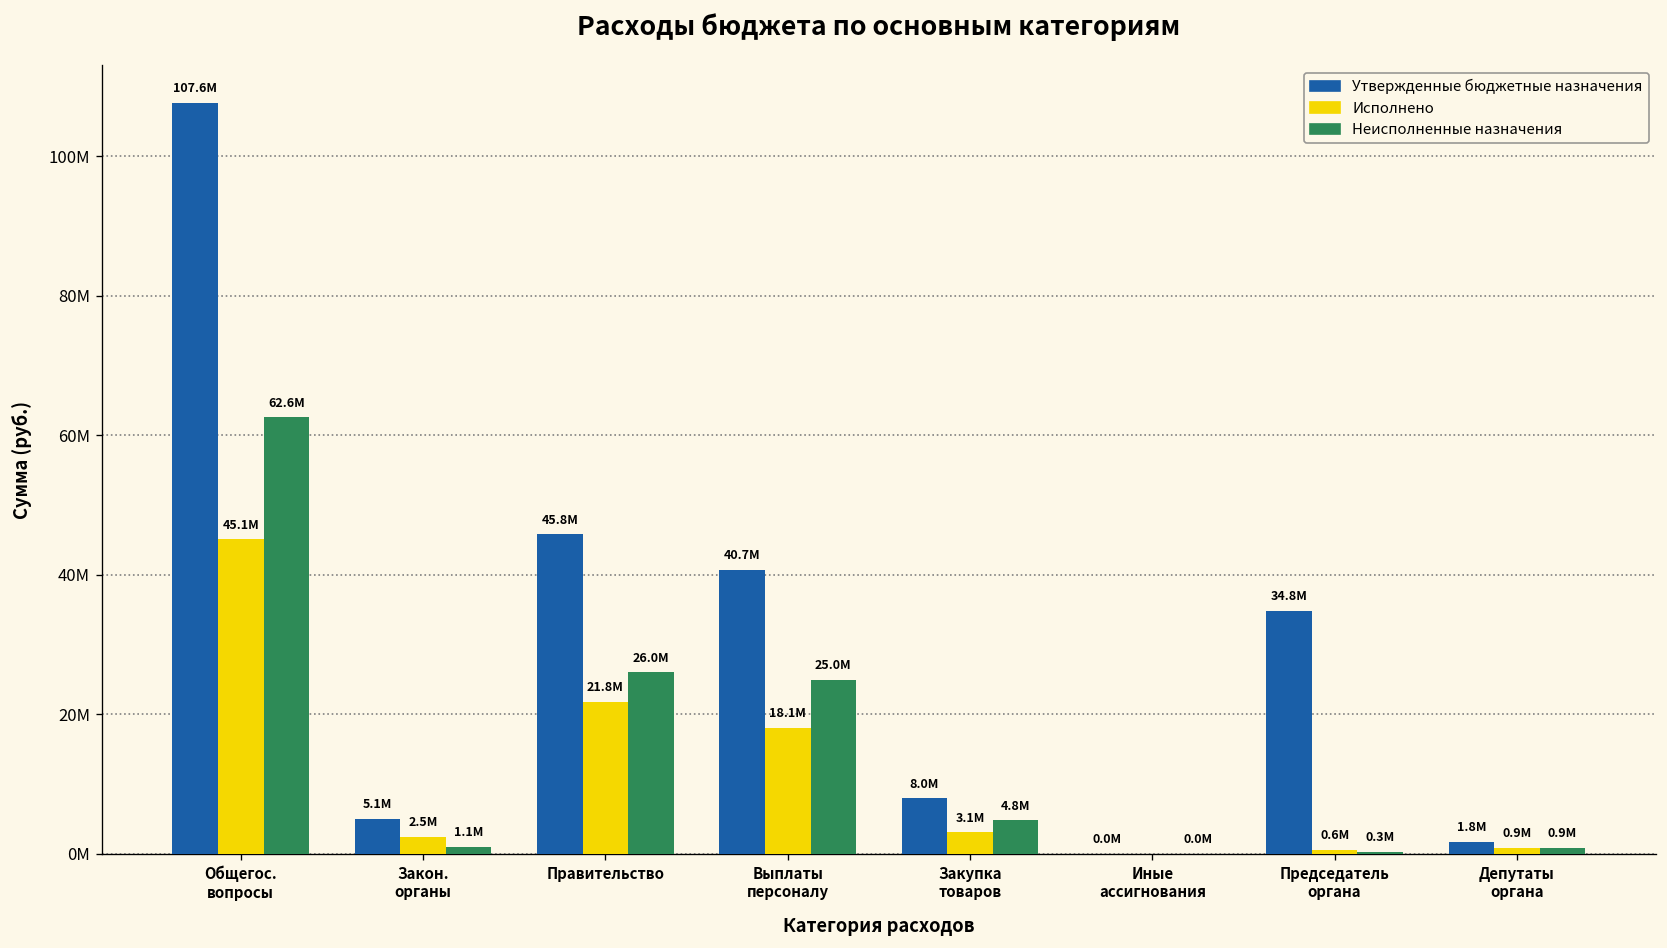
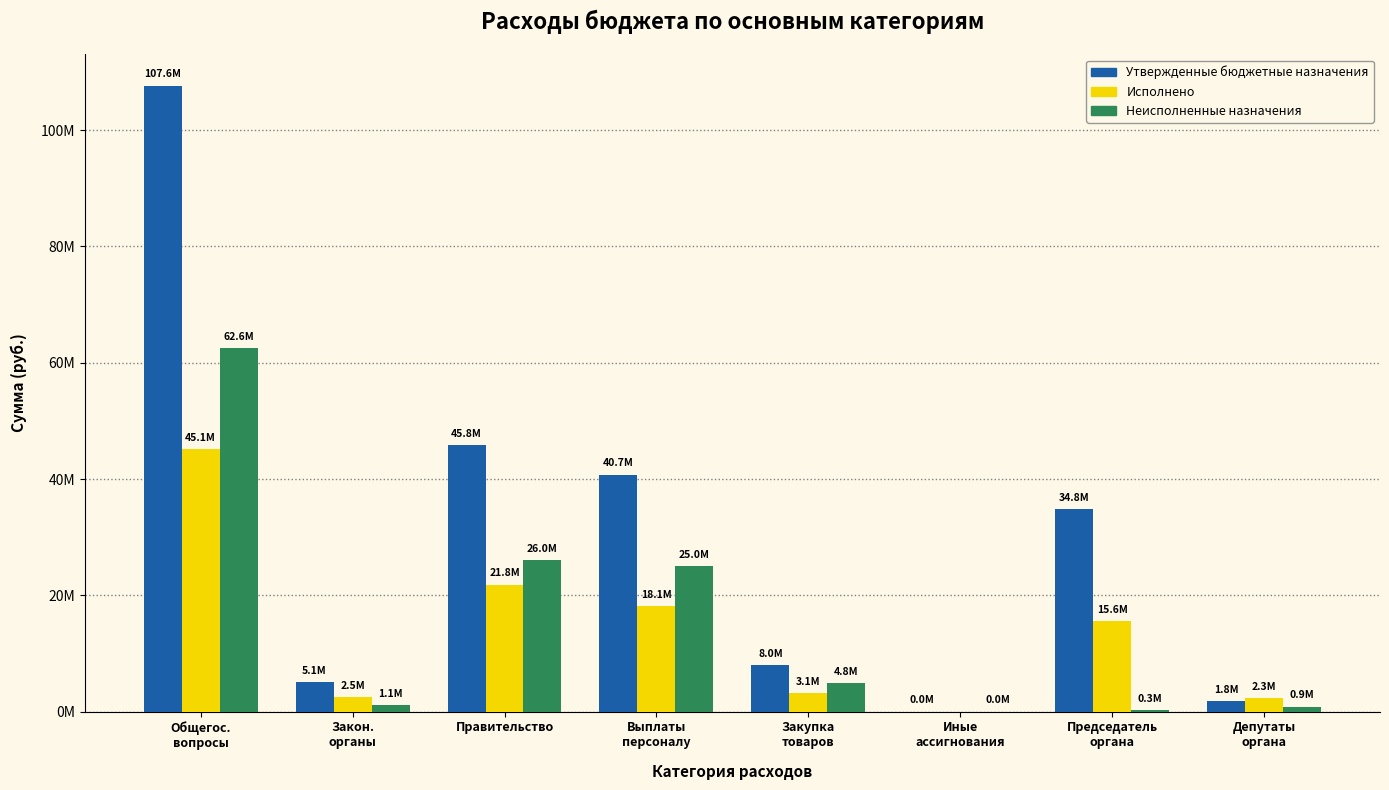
  {
    "Утвержденные бюджетные назначения": {
      "Общегос. вопросы": "107.6M",
      "Закон. органы": "5.1M",
      "Правительство": "45.8M",
      "Выплаты персоналу": "40.7M",
      "Закупка товаров": "8.0M",
      "Председатель органа": "34.8M",
      "Депутаты органа": "1.8M"
    },
    "Исполнено": {
      "Общегос. вопросы": "45.1M",
      "Закон. органы": "2.5M",
      "Правительство": "21.8M",
      "Выплаты персоналу": "18.1M",
      "Закупка товаров": "3.1M",
-     "Председатель органа": "0.6M",
-     "Депутаты органа": "0.9M"
+     "Председатель органа": "15.6M",
+     "Депутаты органа": "2.3M"
    },
    "Неисполненные назначения": {
      "Общегос. вопросы": "62.6M",
      "Закон. органы": "1.1M",
      "Правительство": "26.0M",
      "Выплаты персоналу": "25.0M",
      "Закупка товаров": "4.8M",
      "Председатель органа": "0.3M",
      "Депутаты органа": "0.9M"
    }
  }
